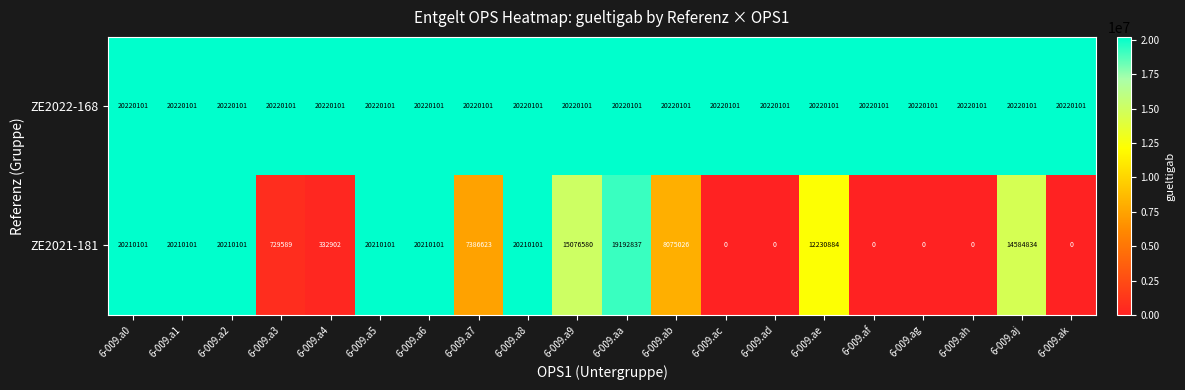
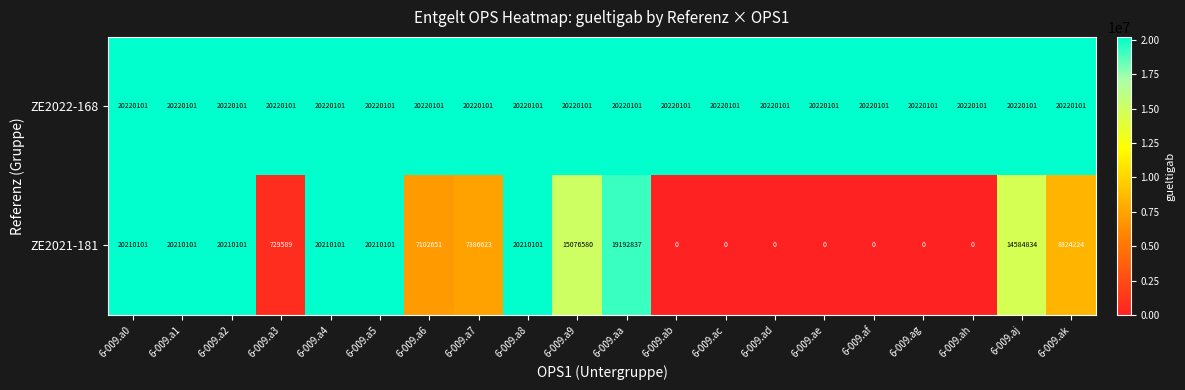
  {
    "ZE2022-168": {
      "6-009.a0": 20220101,
      "6-009.a1": 20220101,
      "6-009.a2": 20220101,
      "6-009.a3": 20220101,
      "6-009.a4": 20220101,
      "6-009.a5": 20220101,
      "6-009.a6": 20220101,
      "6-009.a7": 20220101,
      "6-009.a8": 20220101,
      "6-009.a9": 20220101,
      "6-009.aa": 20220101,
      "6-009.ab": 20220101,
      "6-009.ac": 20220101,
      "6-009.ad": 20220101,
      "6-009.ae": 20220101,
      "6-009.af": 20220101,
      "6-009.ag": 20220101,
      "6-009.ah": 20220101,
      "6-009.aj": 20220101,
      "6-009.ak": 20220101
    },
    "ZE2021-181": {
      "6-009.a0": 20210101,
      "6-009.a1": 20210101,
      "6-009.a2": 20210101,
      "6-009.a3": 729589,
-     "6-009.a4": 332902,
+     "6-009.a4": 20210101,
      "6-009.a5": 20210101,
-     "6-009.a6": 20210101,
+     "6-009.a6": 7102651,
      "6-009.a7": 7386623,
      "6-009.a8": 20210101,
      "6-009.a9": 15076580,
      "6-009.aa": 19192837,
-     "6-009.ab": 8075026,
+     "6-009.ab": 0,
      "6-009.ac": 0,
      "6-009.ad": 0,
-     "6-009.ae": 12230884,
+     "6-009.ae": 0,
      "6-009.af": 0,
      "6-009.ag": 0,
      "6-009.ah": 0,
      "6-009.aj": 14584834,
-     "6-009.ak": 0
+     "6-009.ak": 8324224
    }
  }
